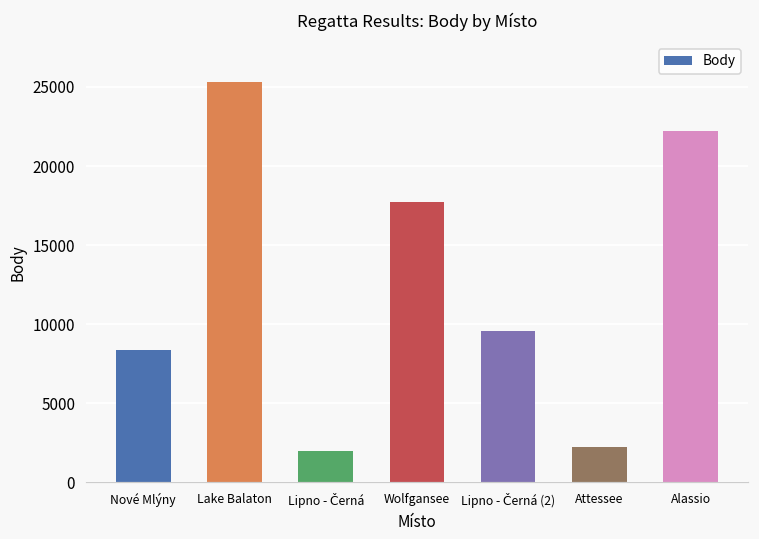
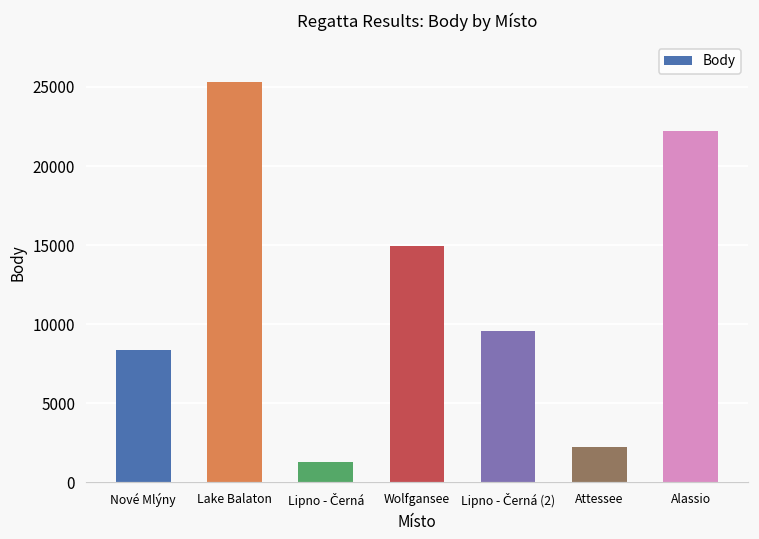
  {
    "Nové Mlýny": 8400,
    "Lake Balaton": 25300,
-   "Lipno - Černá": 2000,
-   "Wolfgansee": 17700,
+   "Lipno - Černá": 1300,
+   "Wolfgansee": 15000,
    "Lipno - Černá (2)": 9600,
    "Attessee": 2200,
    "Alassio": 22200
  }
